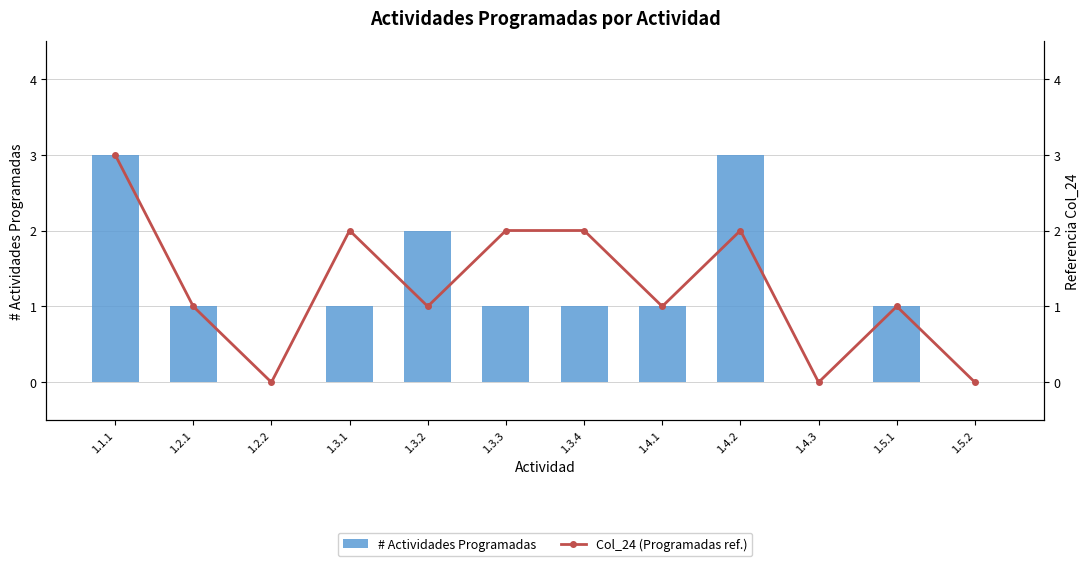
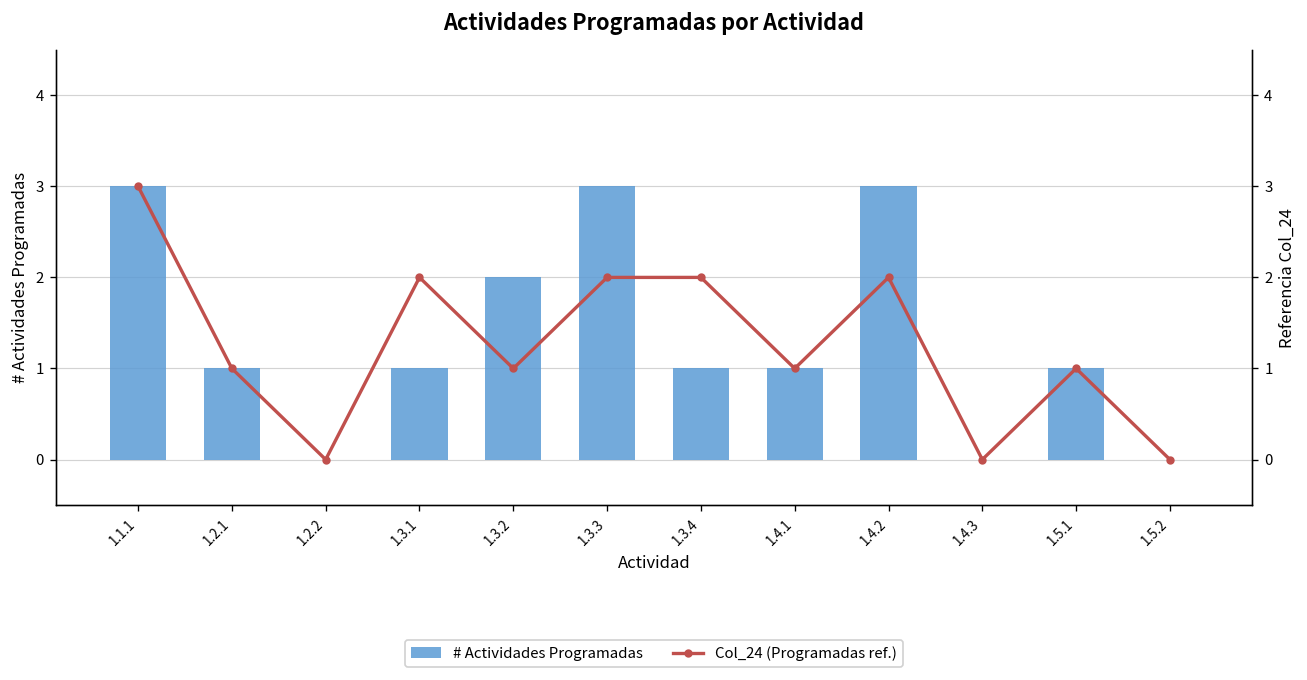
  {
    "# Actividades Programadas": {
      "1.1.1": 3,
      "1.2.1": 1,
      "1.2.2": 0,
      "1.3.1": 1,
      "1.3.2": 2,
-     "1.3.3": 1,
+     "1.3.3": 3,
      "1.3.4": 1,
      "1.4.1": 1,
      "1.4.2": 3,
      "1.4.3": 0,
      "1.5.1": 1,
      "1.5.2": 0
    },
    "Col_24 (Programadas ref.)": {
      "1.1.1": 3.0,
      "1.2.1": 1.0,
      "1.2.2": 0.0,
      "1.3.1": 2.0,
      "1.3.2": 1.0,
      "1.3.3": 2.0,
      "1.3.4": 2.0,
      "1.4.1": 1.0,
      "1.4.2": 2.0,
      "1.4.3": 0.0,
      "1.5.1": 1.0,
      "1.5.2": 0.0
    }
  }
